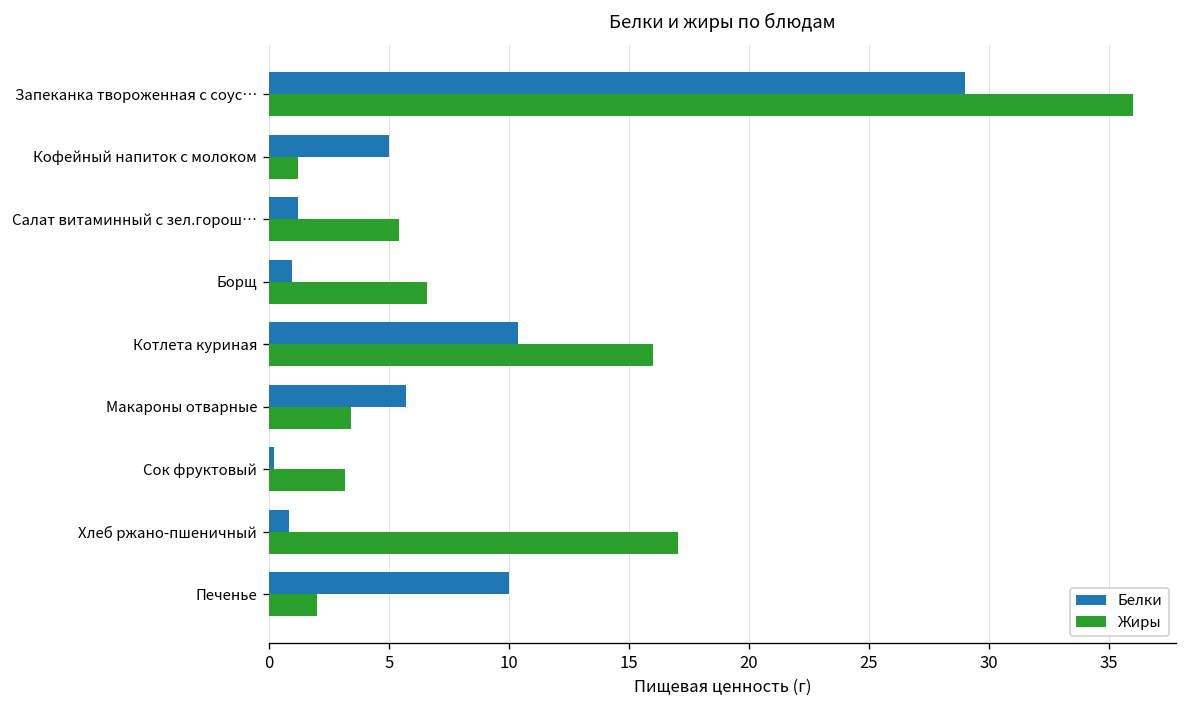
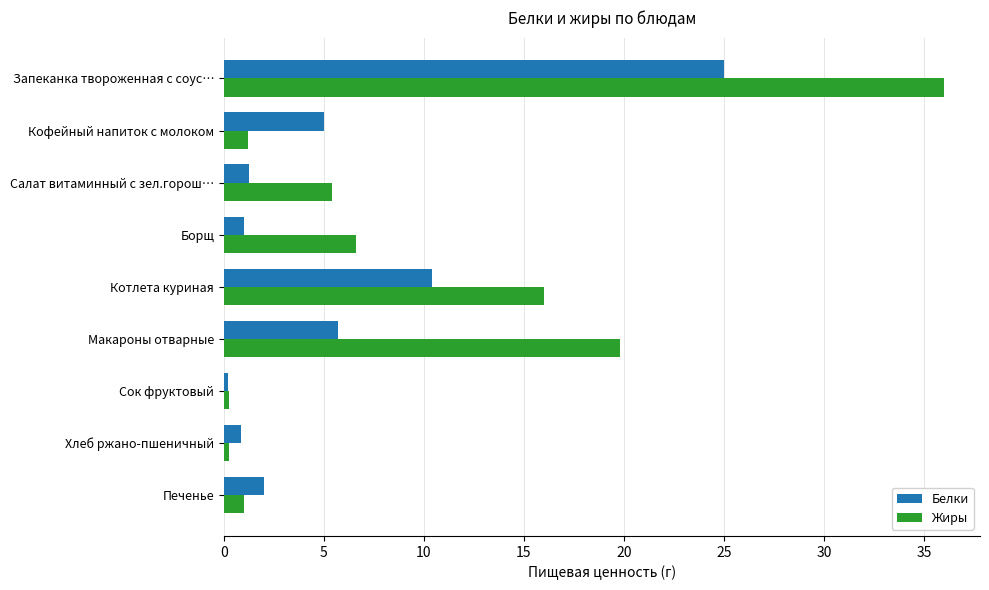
  {
    "Белки": {
-     "Запеканка твороженная с соус…": 29,
+     "Запеканка твороженная с соус…": 25,
      "Кофейный напиток с молоком": 5,
      "Салат витаминный с зел.горош…": 1.2,
      "Борщ": 1,
      "Котлета куриная": 10.4,
      "Макароны отварные": 5.7,
      "Сок фруктовый": 0.2,
      "Хлеб ржано-пшеничный": 0.8,
-     "Печенье": 10
+     "Печенье": 2
    },
    "Жиры": {
      "Запеканка твороженная с соус…": 36.0,
      "Кофейный напиток с молоком": 1.2,
      "Салат витаминный с зел.горош…": 5.4,
      "Борщ": 6.6,
      "Котлета куриная": 16.0,
-     "Макароны отварные": 3.4,
-     "Сок фруктовый": 3.2,
-     "Хлеб ржано-пшеничный": 17.0,
-     "Печенье": 2
+     "Макароны отварные": 19.8,
+     "Сок фруктовый": 0.3,
+     "Хлеб ржано-пшеничный": 0.2,
+     "Печенье": 1
    }
  }
